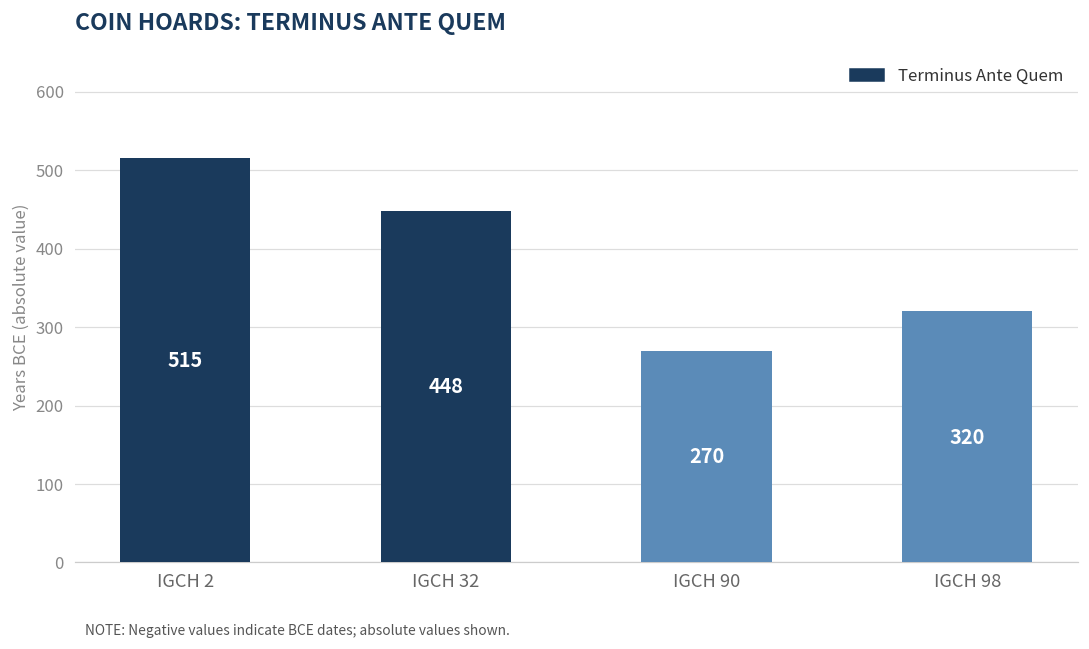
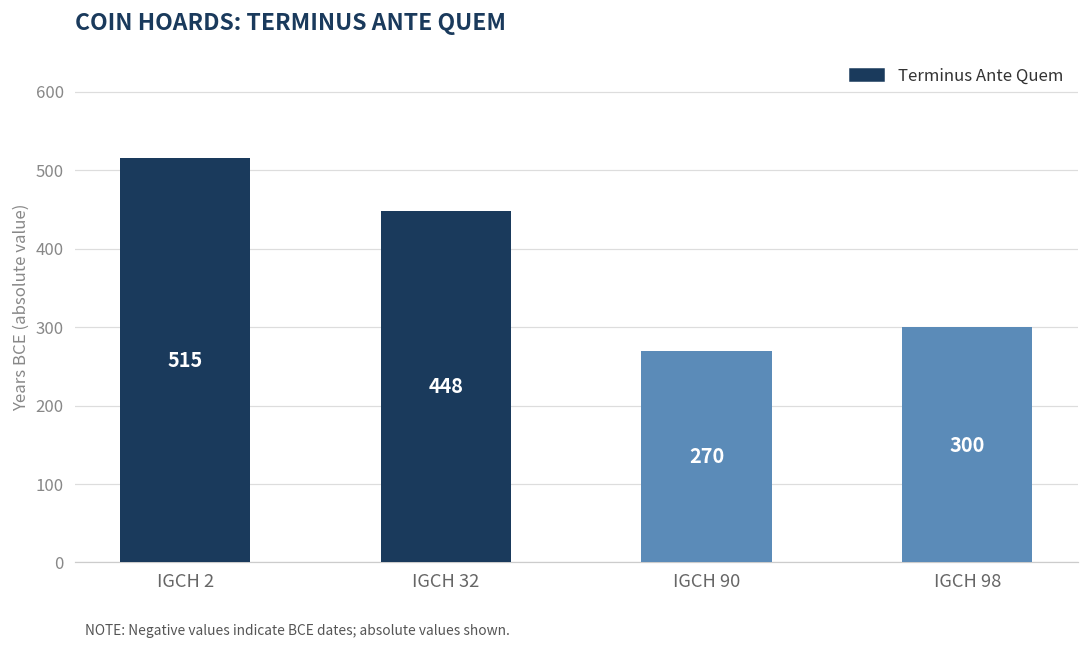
  {
    "IGCH 2": 515,
    "IGCH 32": 448,
    "IGCH 90": 270,
-   "IGCH 98": 320
+   "IGCH 98": 300
  }
